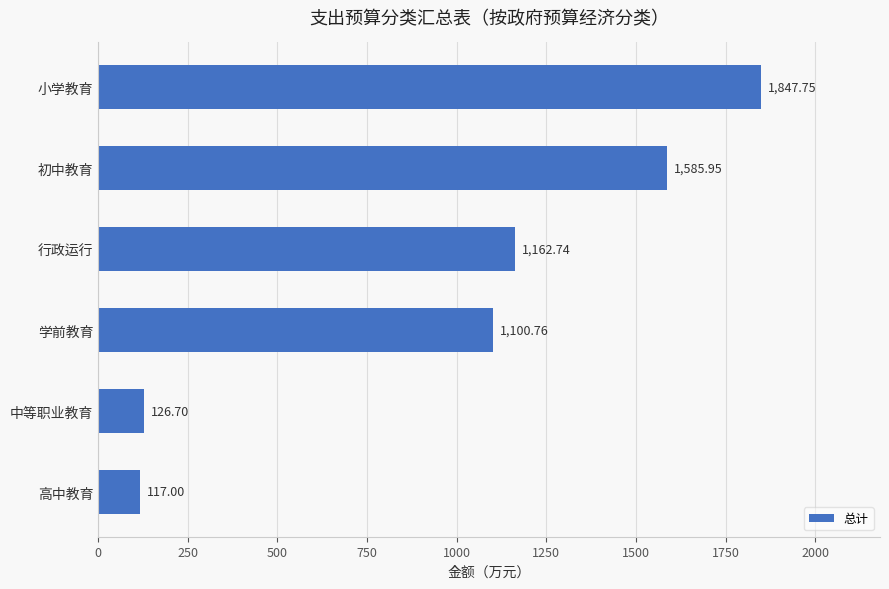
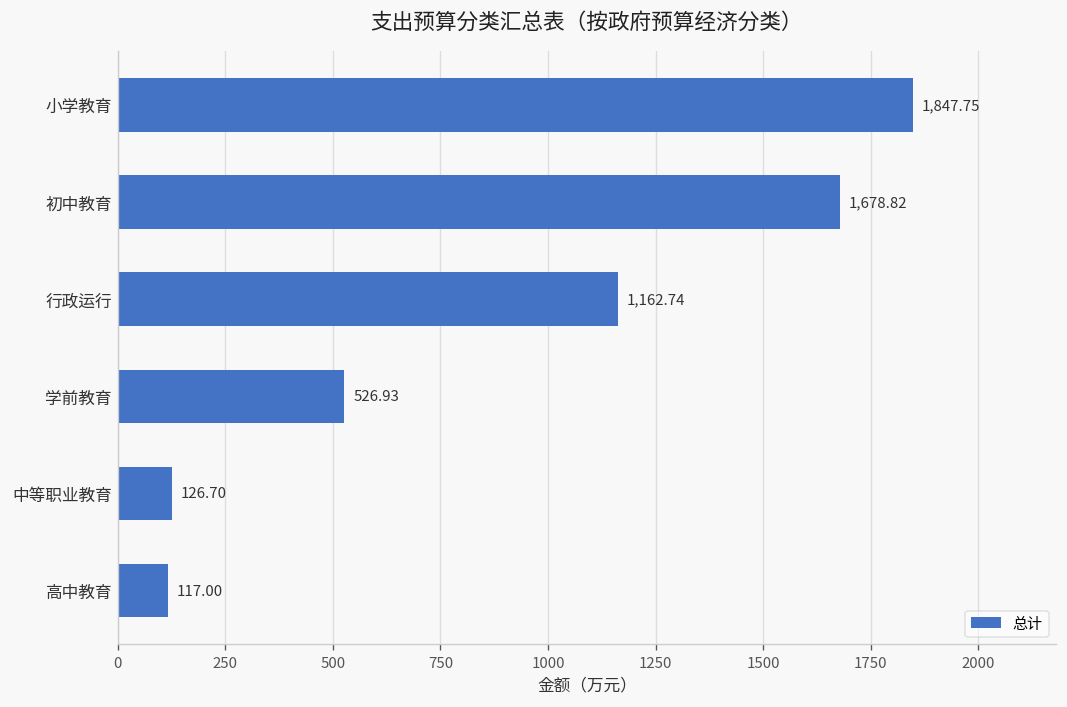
  {
    "小学教育": "1,847.75",
-   "初中教育": "1,585.95",
+   "初中教育": "1,678.82",
    "行政运行": "1,162.74",
-   "学前教育": "1,100.76",
+   "学前教育": "526.93",
    "中等职业教育": "126.70",
    "高中教育": "117.00"
  }
